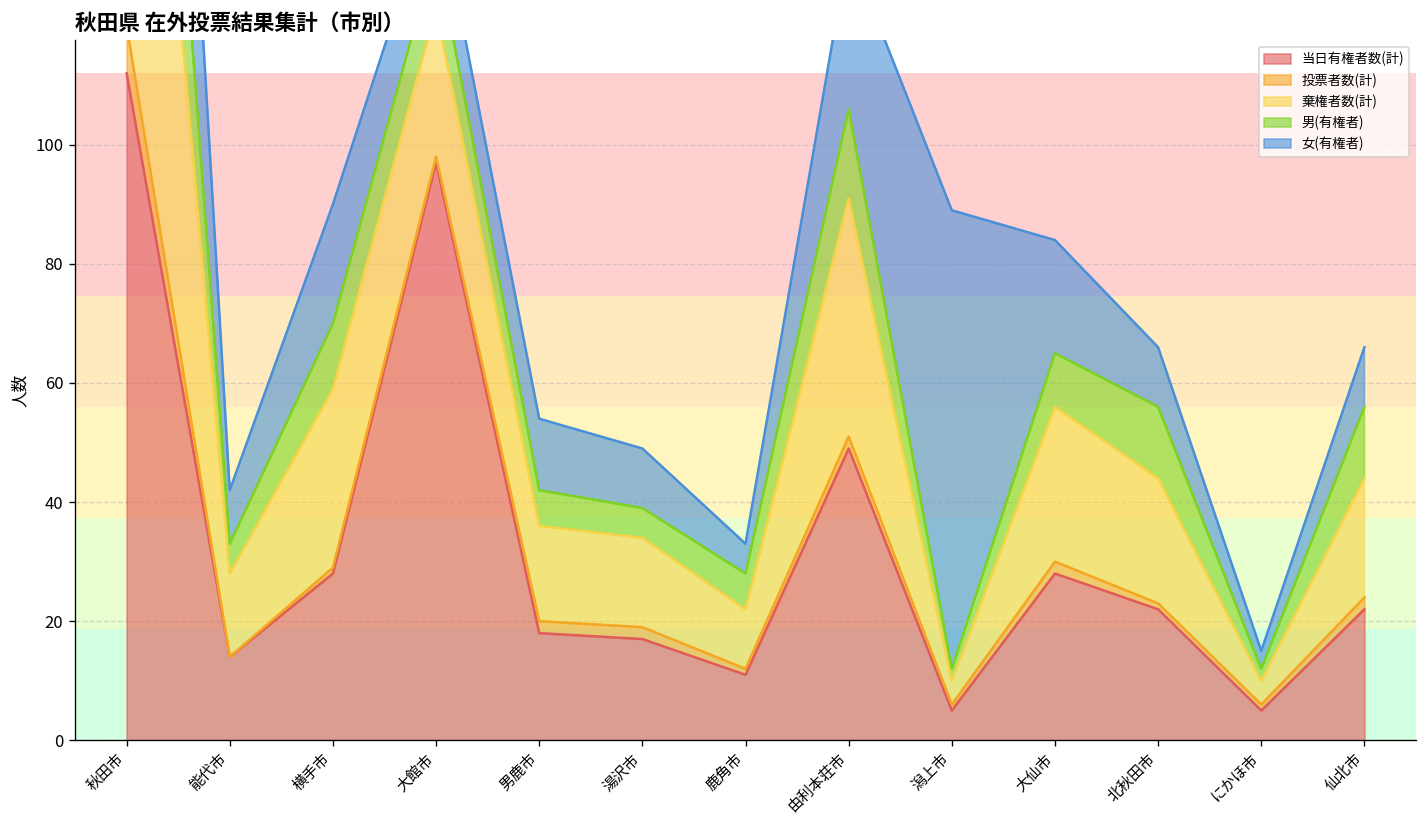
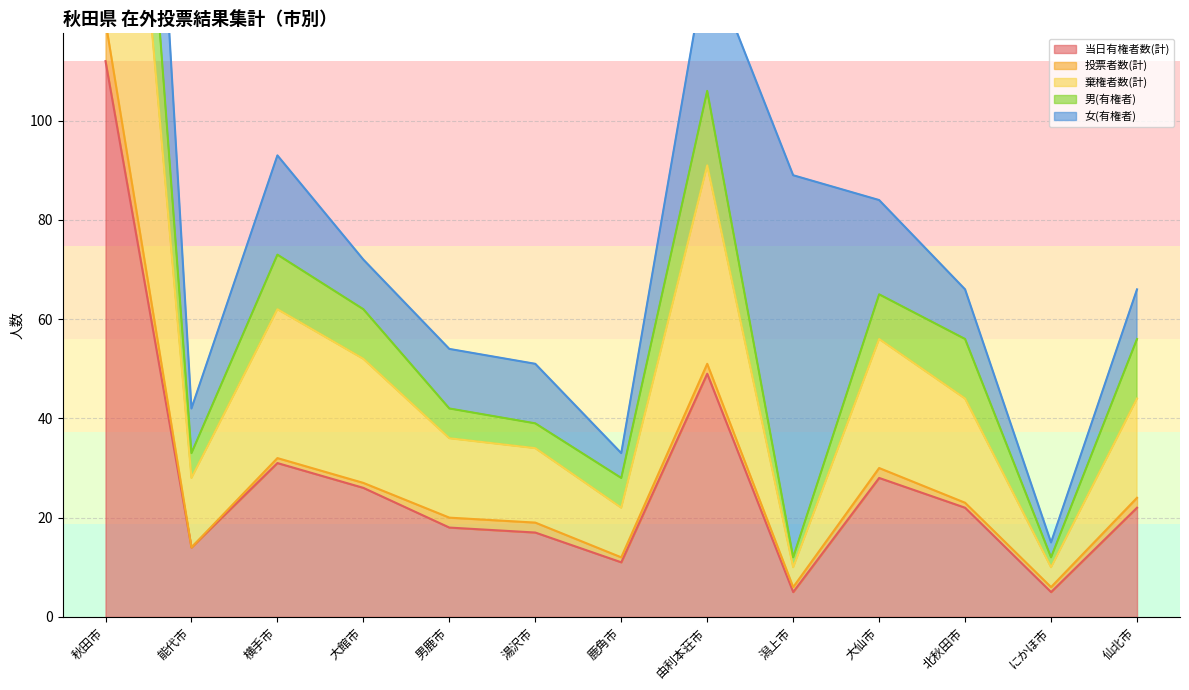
  {
    "当日有権者数(計)": {
      "秋田市": 112,
-     "横手市": 28,
-     "大館市": 97,
+     "横手市": 31,
+     "大館市": 26,
      "男鹿市": 18,
      "湯沢市": 17,
      "鹿角市": 11,
      "由利本荘市": 49,
      "潟上市": 5,
      "大仙市": 28,
      "北秋田市": 22,
      "にかほ市": 5,
      "仙北市": 22
    },
    "男(有権者)": {
      "能代市": 5,
      "横手市": 11,
      "男鹿市": 6,
      "湯沢市": 5,
      "鹿角市": 6,
      "由利本荘市": 15,
      "潟上市": 2,
      "大仙市": 9,
      "北秋田市": 12,
      "にかほ市": 2,
      "仙北市": 12
    },
    "女(有権者)": {
      "能代市": 9,
      "横手市": 20,
      "男鹿市": 12,
-     "湯沢市": 10,
+     "湯沢市": 12,
      "鹿角市": 5,
      "潟上市": 77,
      "大仙市": 19,
      "北秋田市": 10,
      "にかほ市": 3,
      "仙北市": 10
    }
  }
